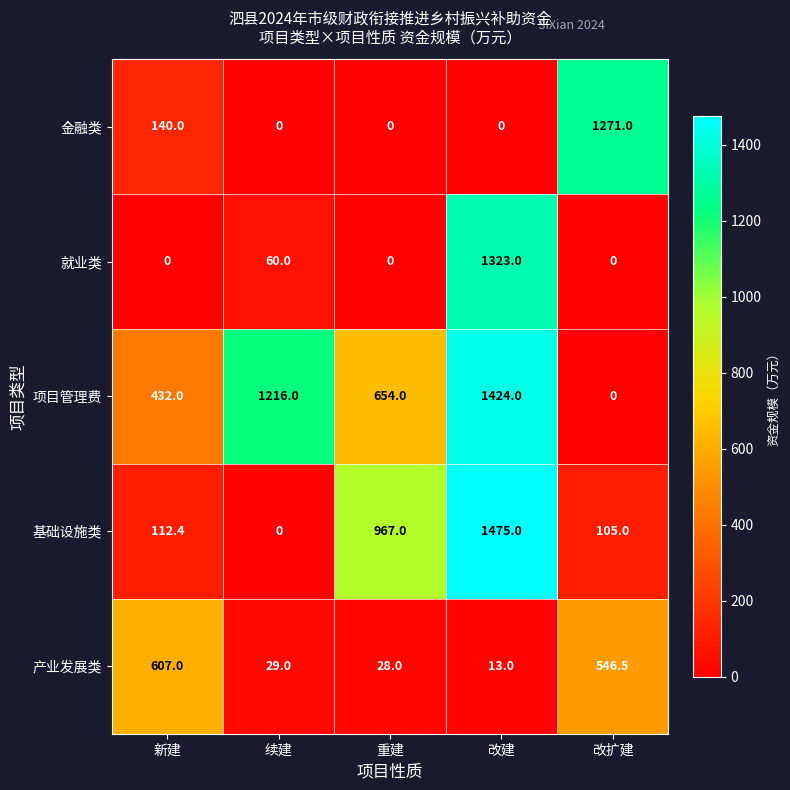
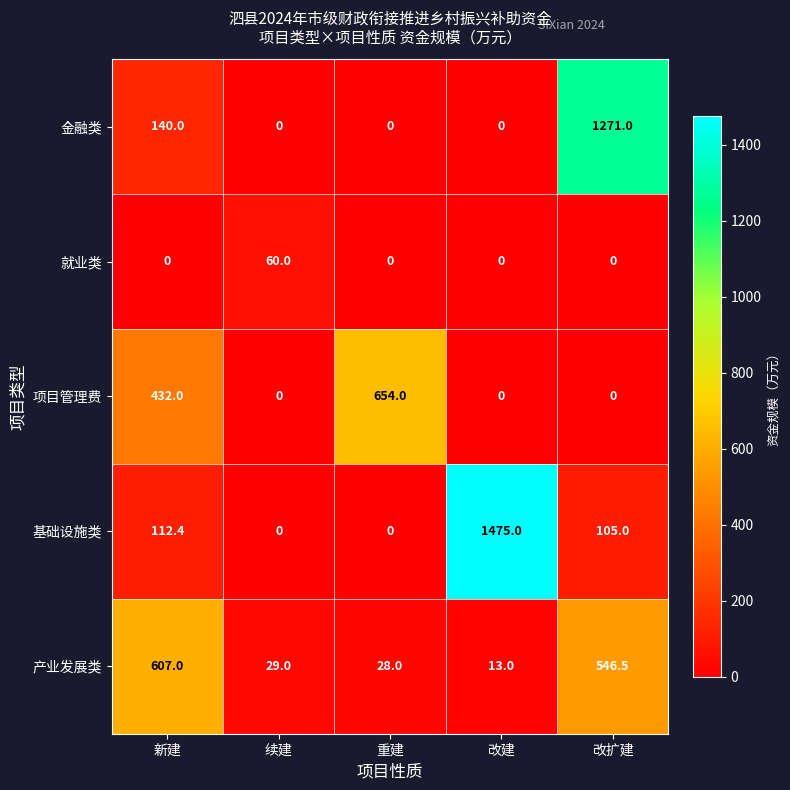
  {
    "金融类": {
      "新建": 140.0,
      "续建": 0,
      "重建": 0,
      "改建": 0,
      "改扩建": 1271.0
    },
    "就业类": {
      "新建": 0,
      "续建": 60.0,
      "重建": 0,
-     "改建": 1323.0,
+     "改建": 0,
      "改扩建": 0
    },
    "项目管理费": {
      "新建": 432.0,
-     "续建": 1216.0,
+     "续建": 0,
      "重建": 654.0,
-     "改建": 1424.0,
+     "改建": 0,
      "改扩建": 0
    },
    "基础设施类": {
      "新建": 112.4,
      "续建": 0,
-     "重建": 967.0,
+     "重建": 0,
      "改建": 1475.0,
      "改扩建": 105.0
    },
    "产业发展类": {
      "新建": 607.0,
      "续建": 29.0,
      "重建": 28.0,
      "改建": 13.0,
      "改扩建": 546.5
    }
  }
